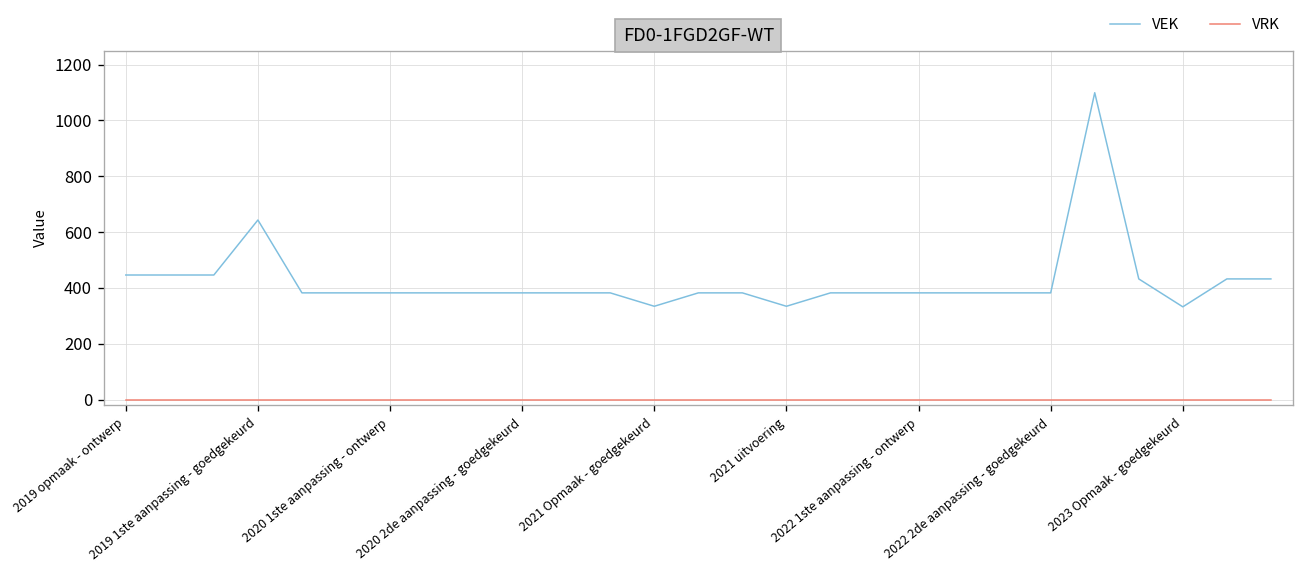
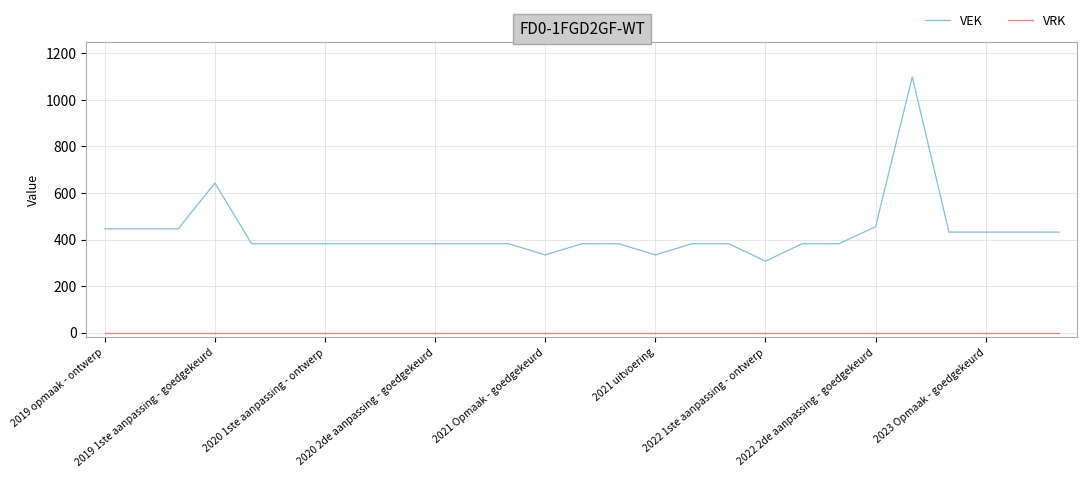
  {
    "VEK": {
      "2019 opmaak - ontwerp": 450,
      "2019 1ste aanpassing - goedgekeurd": 640,
      "2020 1ste aanpassing - ontwerp": 380,
      "2020 2de aanpassing - goedgekeurd": 380,
      "2021 Opmaak - goedgekeurd": 330,
      "2021 uitvoering": 330,
-     "2022 1ste aanpassing - ontwerp": 380,
-     "2022 2de aanpassing - goedgekeurd": 380,
-     "2023 Opmaak - goedgekeurd": 330
+     "2022 1ste aanpassing - ontwerp": 310,
+     "2022 2de aanpassing - goedgekeurd": 460,
+     "2023 Opmaak - goedgekeurd": 430
    },
    "VRK": {
      "2019 opmaak - ontwerp": 0,
      "2019 1ste aanpassing - goedgekeurd": 0,
      "2020 1ste aanpassing - ontwerp": 0,
      "2020 2de aanpassing - goedgekeurd": 0,
      "2021 Opmaak - goedgekeurd": 0,
      "2021 uitvoering": 0,
      "2022 1ste aanpassing - ontwerp": 0,
      "2022 2de aanpassing - goedgekeurd": 0,
      "2023 Opmaak - goedgekeurd": 0
    }
  }
